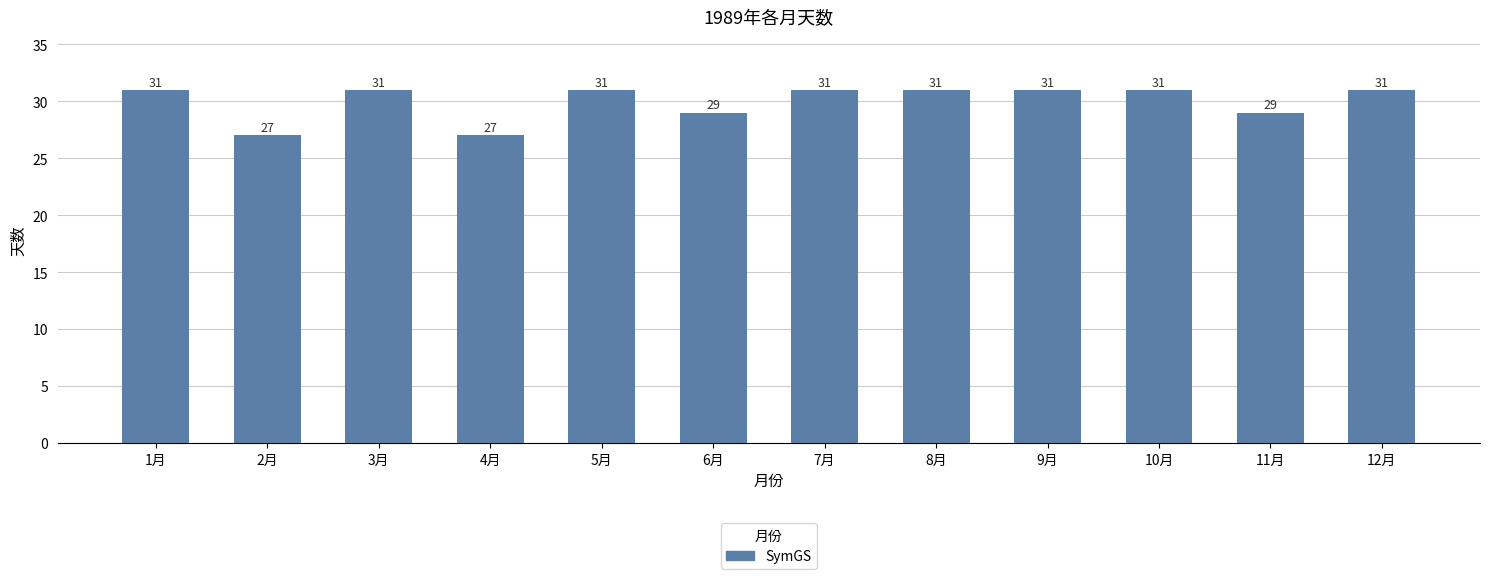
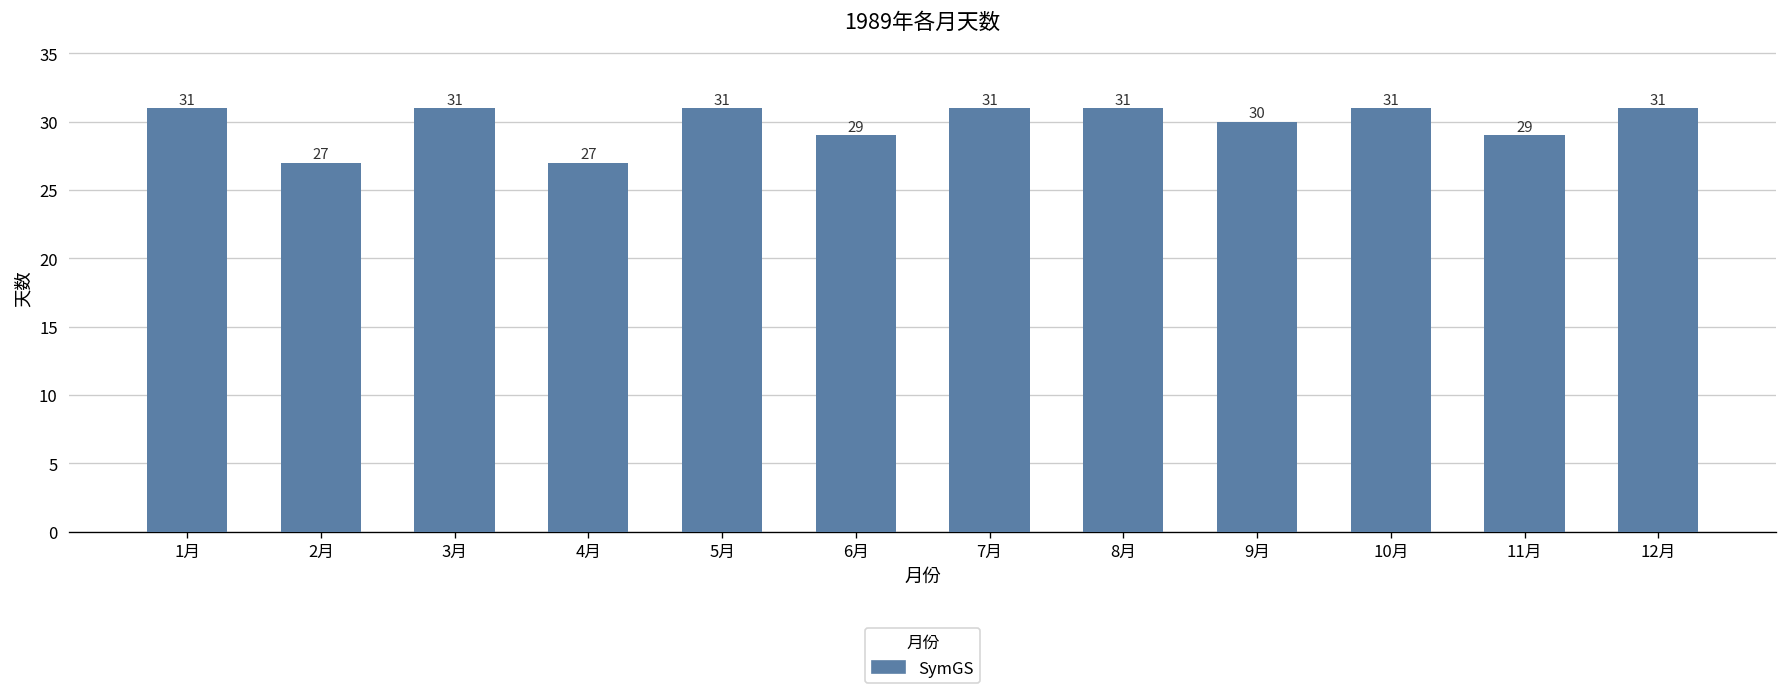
  {
    "1月": 31,
    "2月": 27,
    "3月": 31,
    "4月": 27,
    "5月": 31,
    "6月": 29,
    "7月": 31,
    "8月": 31,
-   "9月": 31,
+   "9月": 30,
    "10月": 31,
    "11月": 29,
    "12月": 31
  }
